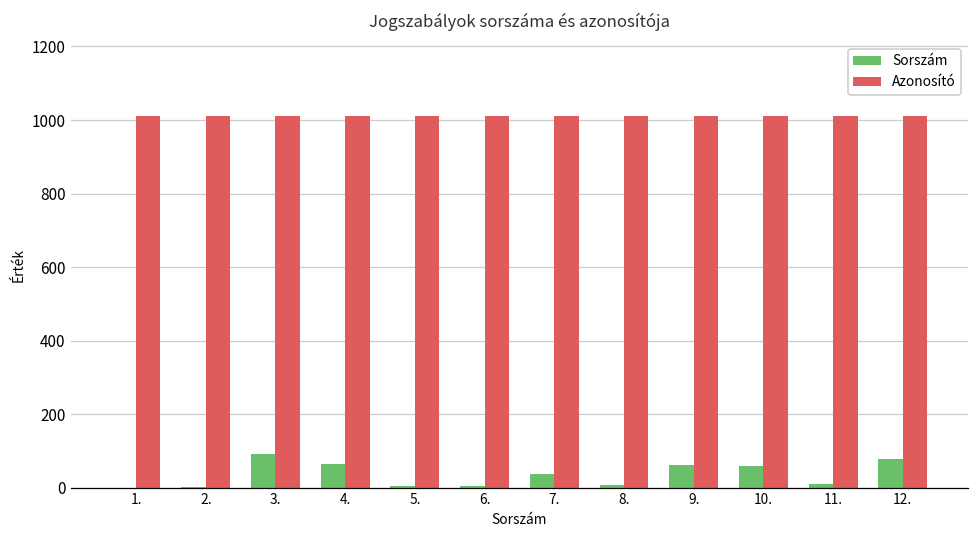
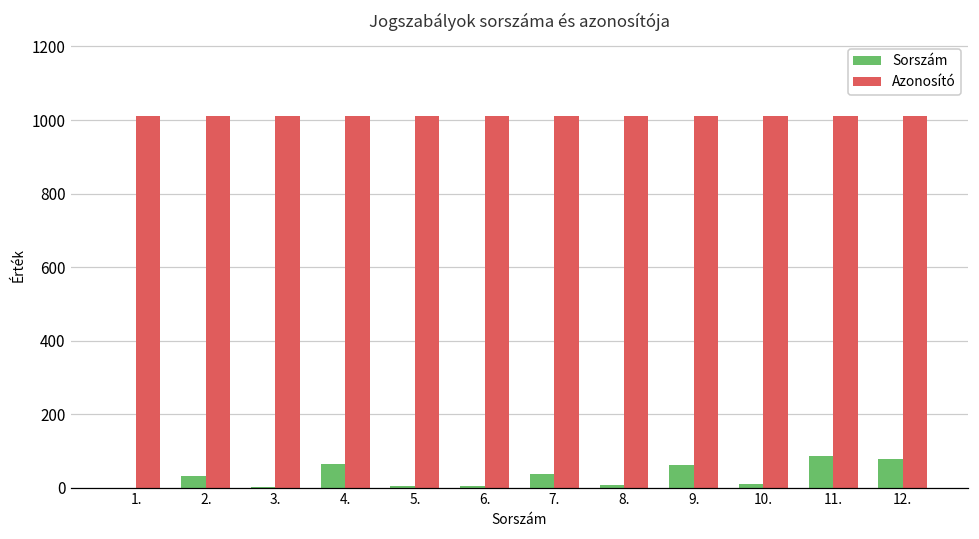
  {
    "Sorszám": {
-     "2.": 0,
-     "3.": 90,
+     "2.": 30,
+     "3.": 0,
      "4.": 70,
      "7.": 40,
      "8.": 10,
      "9.": 60,
-     "10.": 60,
-     "11.": 10,
+     "10.": 10,
+     "11.": 90,
      "12.": 80
    },
    "Azonosító": {
      "1.": 1010,
      "2.": 1010,
      "3.": 1010,
      "4.": 1010,
      "5.": 1010,
      "6.": 1010,
      "7.": 1010,
      "8.": 1010,
      "9.": 1010,
      "10.": 1010,
      "11.": 1010,
      "12.": 1010
    }
  }
